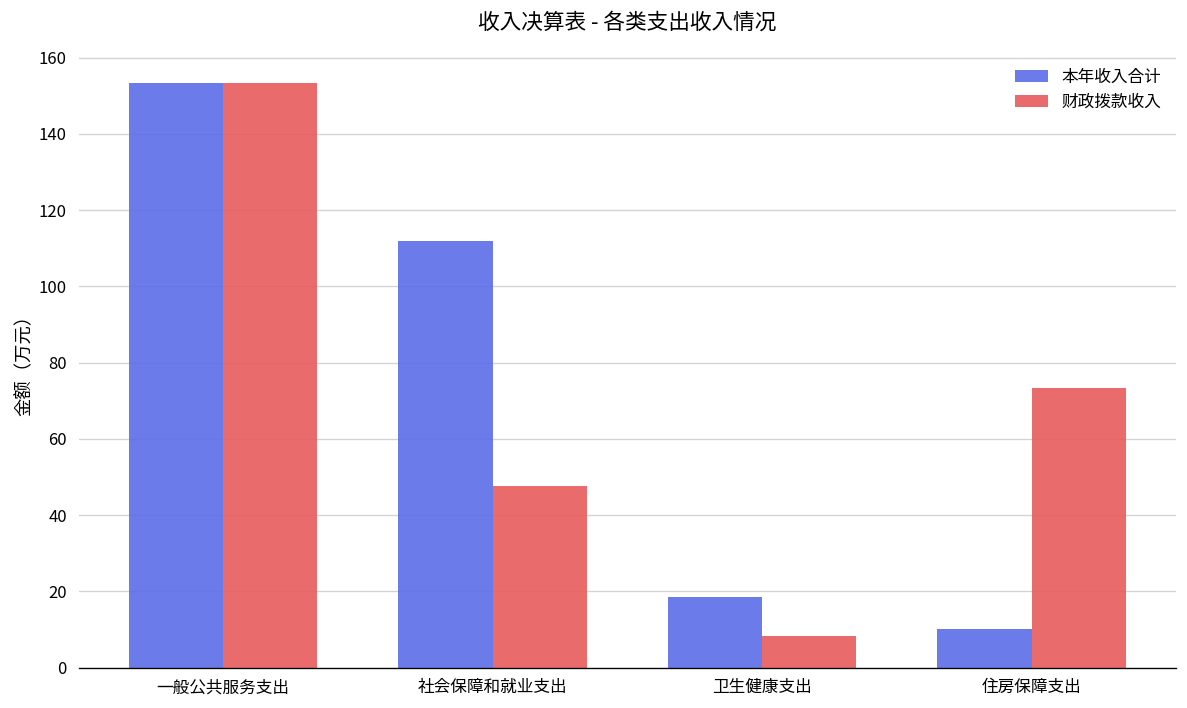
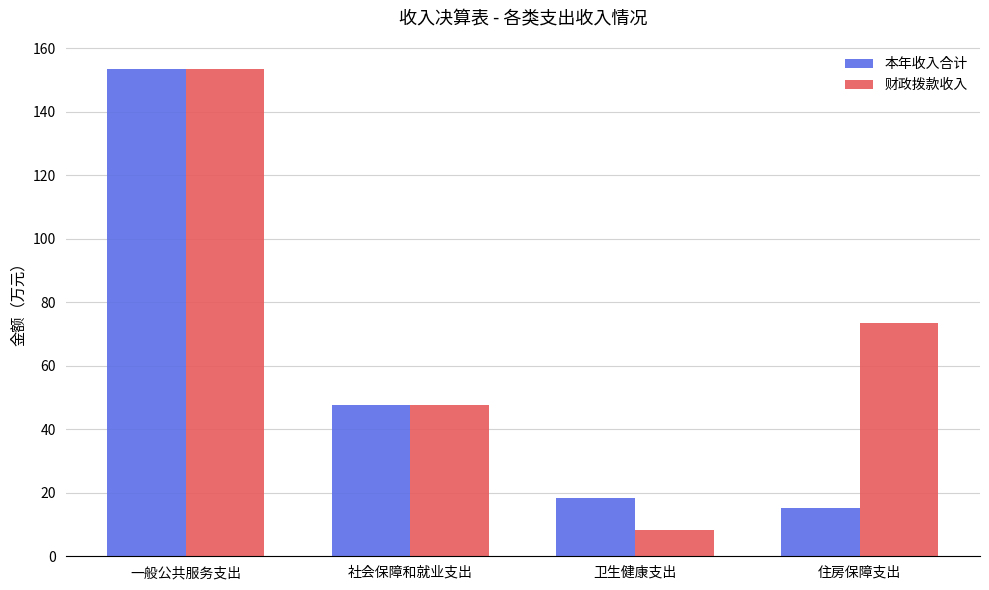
  {
    "本年收入合计": {
      "一般公共服务支出": 153,
-     "社会保障和就业支出": 112,
+     "社会保障和就业支出": 48,
      "卫生健康支出": 18,
-     "住房保障支出": 10
+     "住房保障支出": 15
    },
    "财政拨款收入": {
      "一般公共服务支出": 153,
      "社会保障和就业支出": 48,
      "卫生健康支出": 8,
      "住房保障支出": 73
    }
  }
